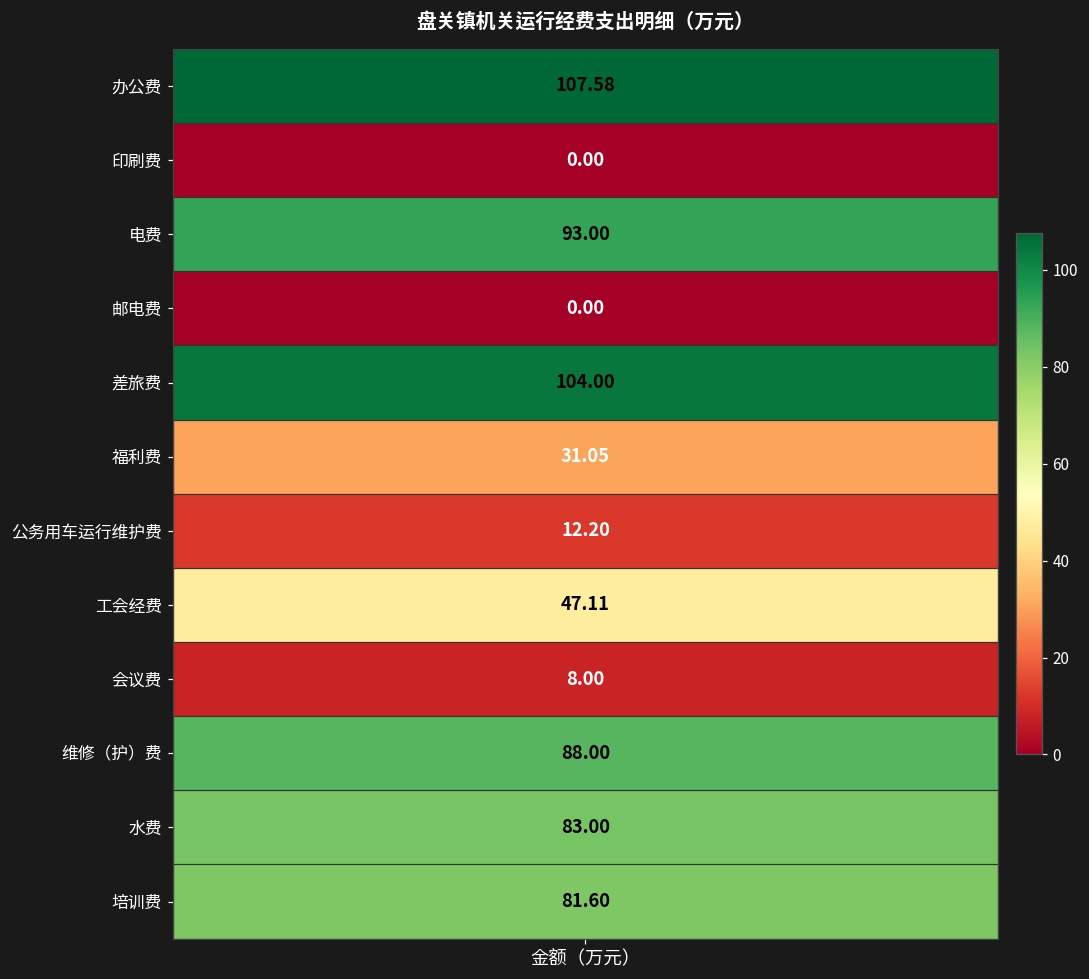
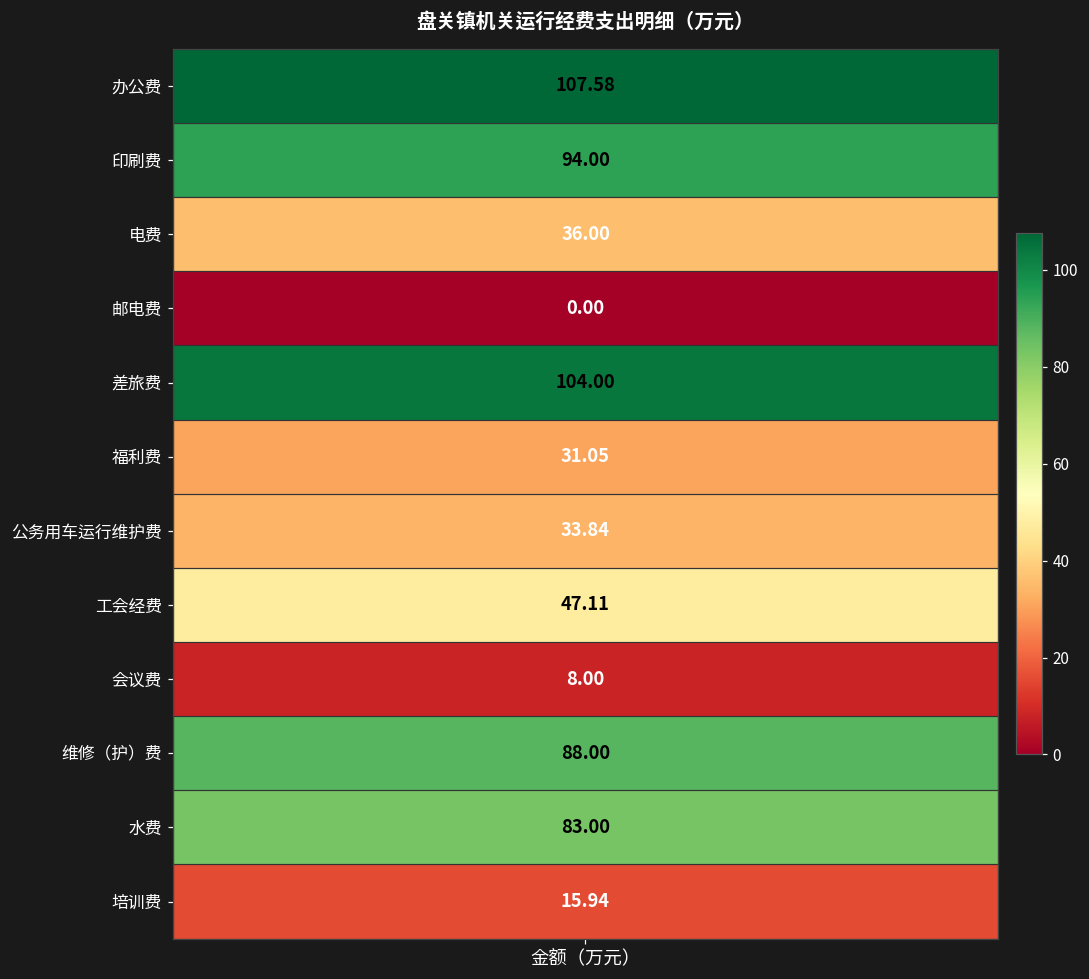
  {
    "办公费": {
      "金额（万元）": 107.58
    },
    "印刷费": {
-     "金额（万元）": 0.00
+     "金额（万元）": 94.00
    },
    "电费": {
-     "金额（万元）": 93.00
+     "金额（万元）": 36.00
    },
    "邮电费": {
      "金额（万元）": 0.00
    },
    "差旅费": {
      "金额（万元）": 104.00
    },
    "福利费": {
      "金额（万元）": 31.05
    },
    "公务用车运行维护费": {
-     "金额（万元）": 12.20
+     "金额（万元）": 33.84
    },
    "工会经费": {
      "金额（万元）": 47.11
    },
    "会议费": {
      "金额（万元）": 8.00
    },
    "维修（护）费": {
      "金额（万元）": 88.00
    },
    "水费": {
      "金额（万元）": 83.00
    },
    "培训费": {
-     "金额（万元）": 81.60
+     "金额（万元）": 15.94
    }
  }
